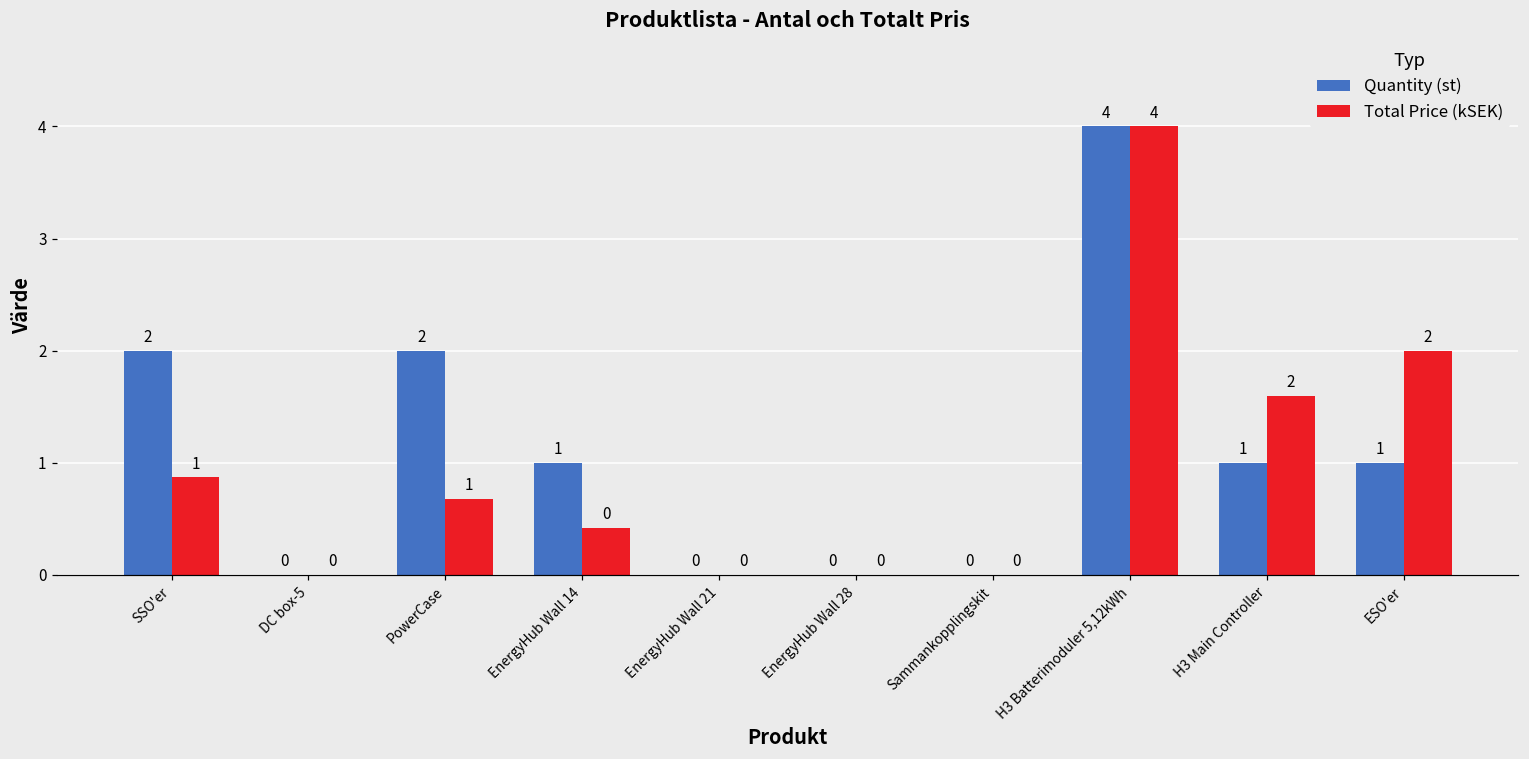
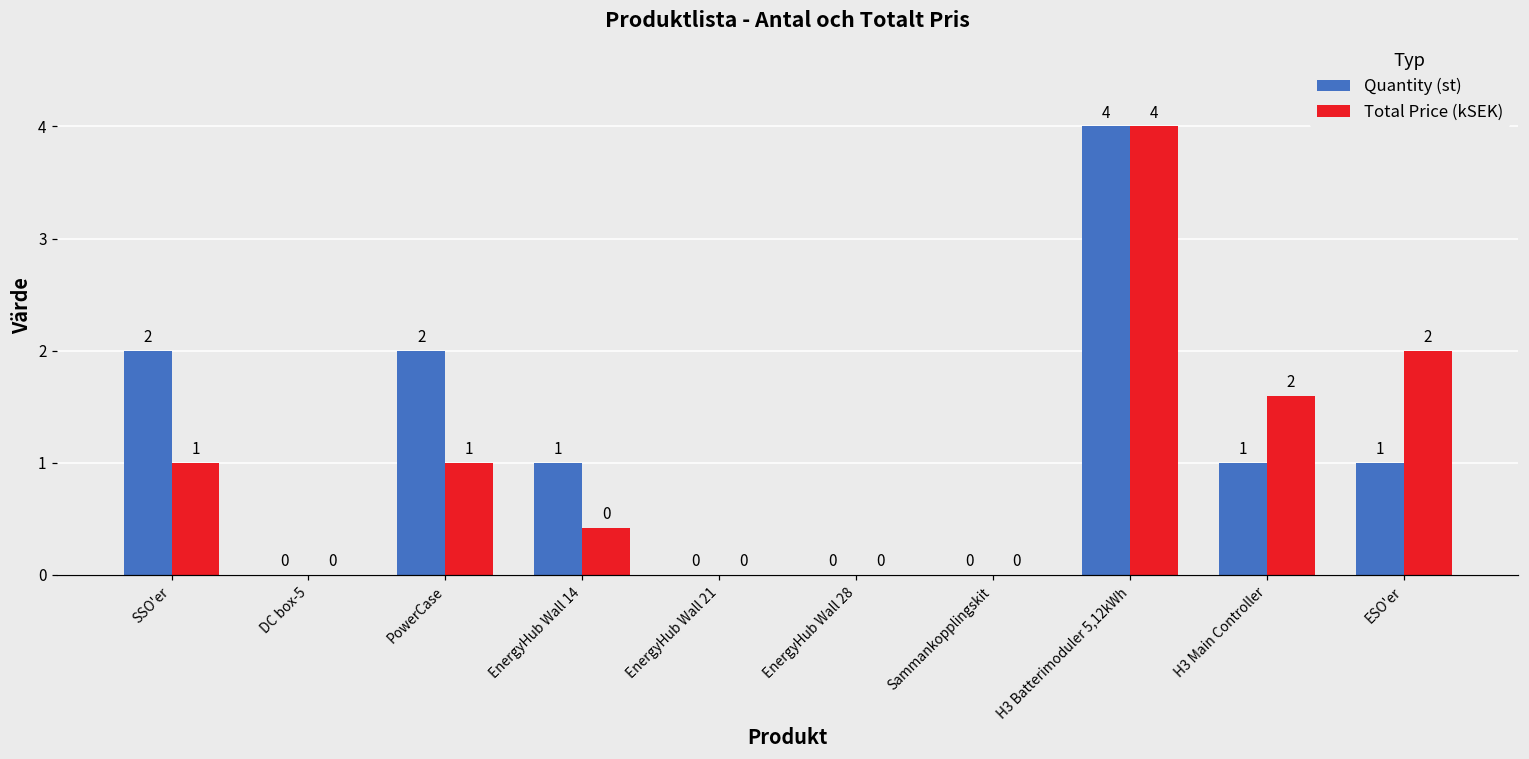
  {
    "Quantity (st)": {
      "SSO'er": 2,
      "DC box-5": 0,
      "PowerCase": 2,
      "EnergyHub Wall 14": 1,
      "EnergyHub Wall 21": 0,
      "EnergyHub Wall 28": 0,
      "Sammankopplingskit": 0,
      "H3 Batterimoduler 5,12kWh": 4,
      "H3 Main Controller": 1,
      "ESO'er": 1
    },
    "Total Price (kSEK)": {
-     "SSO'er": 0.87,
-     "PowerCase": 0.68
+     "SSO'er": 1.00,
+     "PowerCase": 1.00
    }
  }
